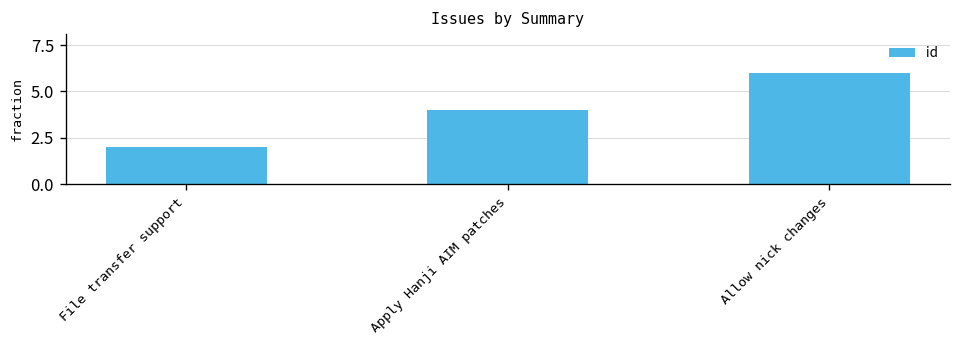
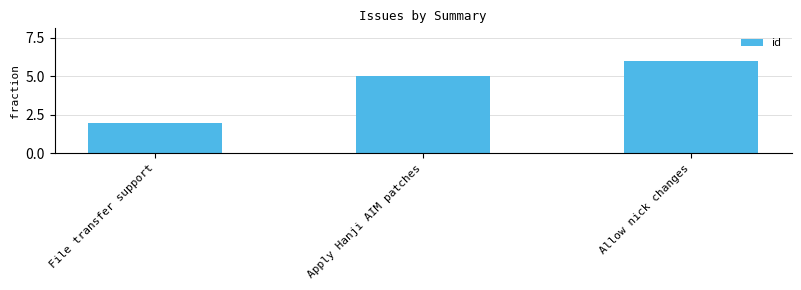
  {
    "File transfer support": 2,
-   "Apply Hanji AIM patches": 4,
+   "Apply Hanji AIM patches": 5,
    "Allow nick changes": 6
  }
